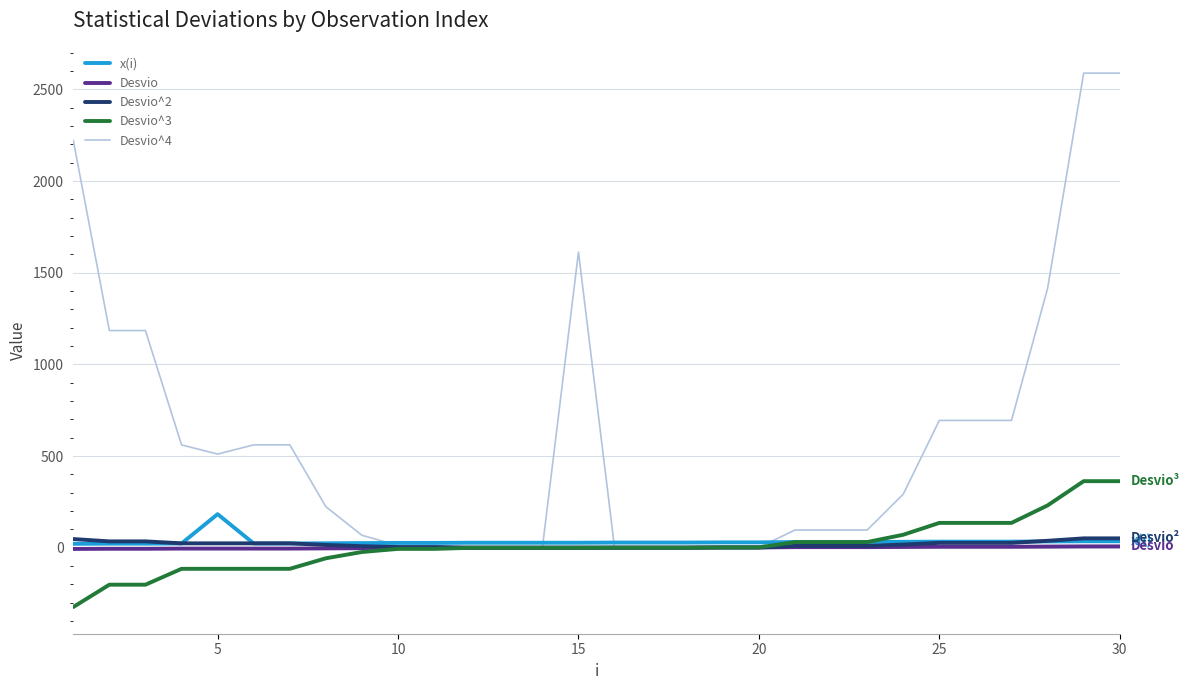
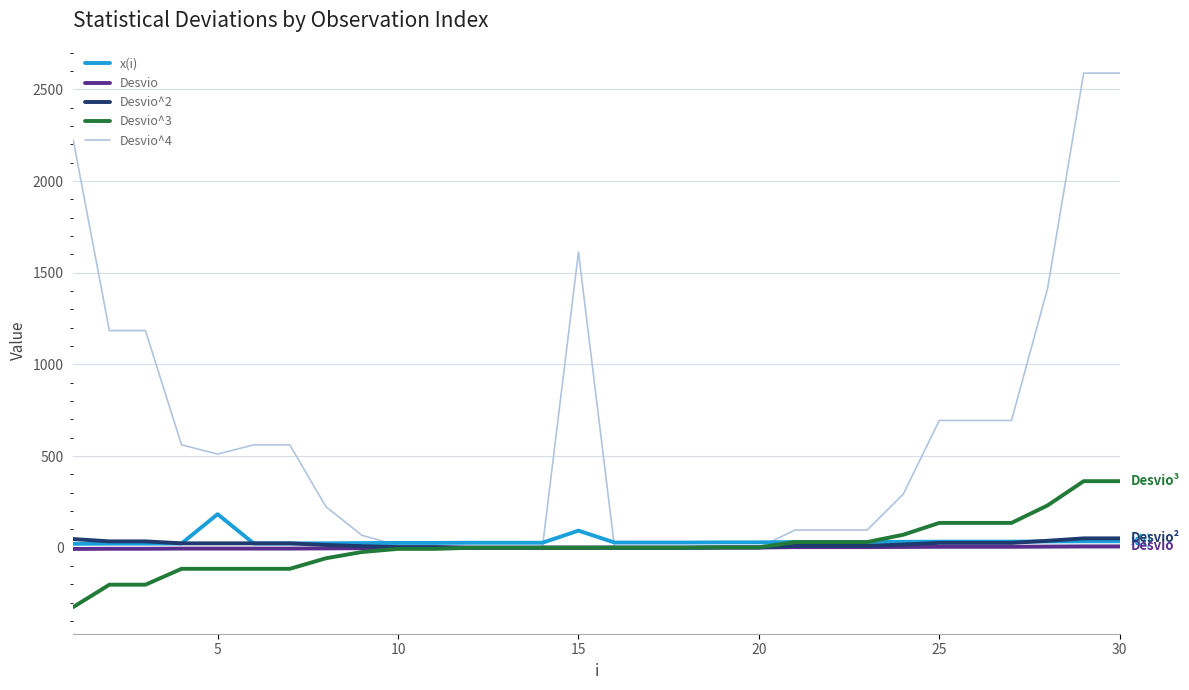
  {
    "x(i)": {
      "5": 180,
      "10": 30,
-     "15": 30,
+     "15": 90,
      "20": 30,
      "30": 40
    },
    "Desvio": {
      "5": 0,
      "25": 10,
      "30": 10
    },
    "Desvio^2": {
      "5": 20,
      "30": 50
    },
    "Desvio^3": {
      "5": -120,
      "25": 140,
      "30": 360
    },
    "Desvio^4": {
      "5": 510,
      "15": 1610,
      "25": 690,
      "30": 2590
    }
  }
